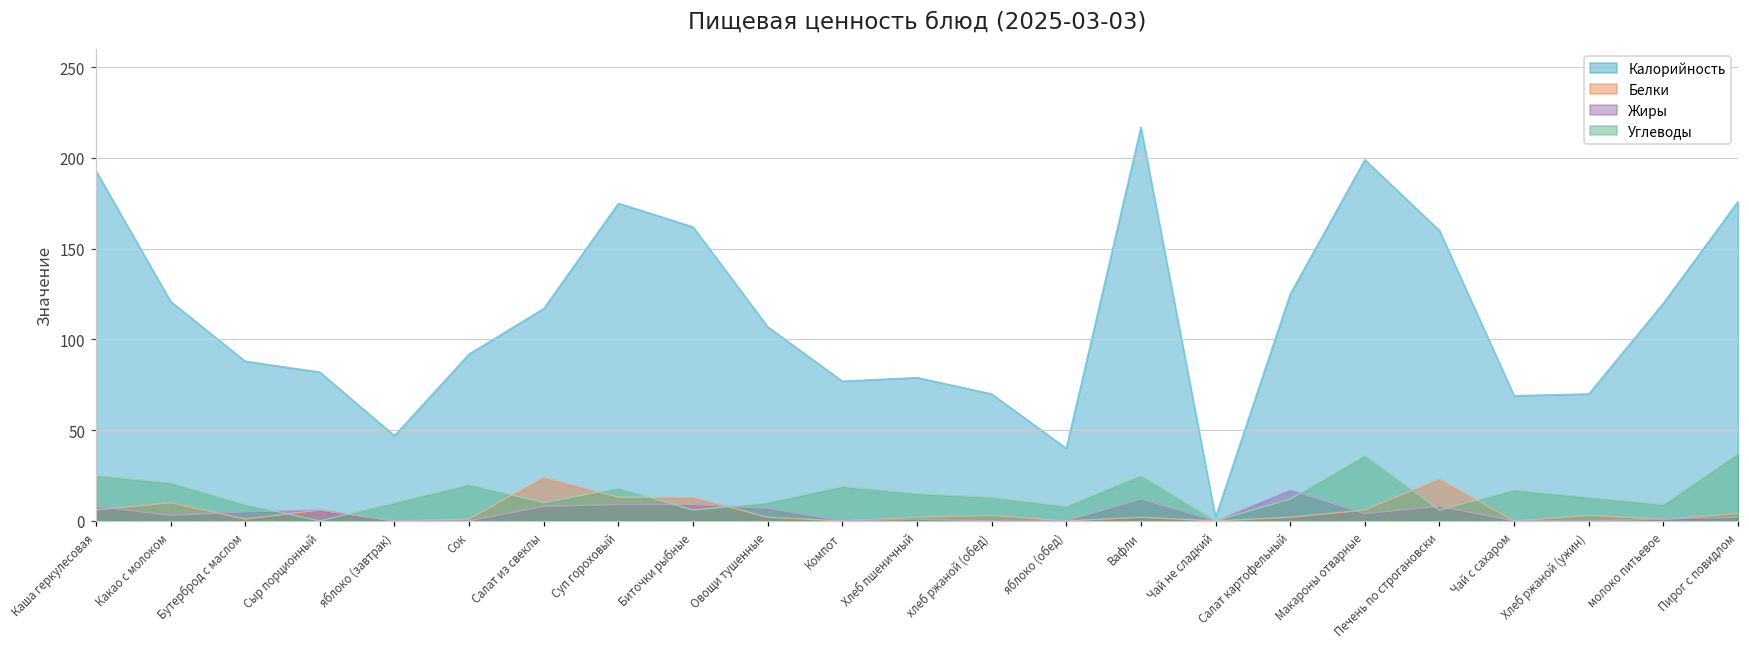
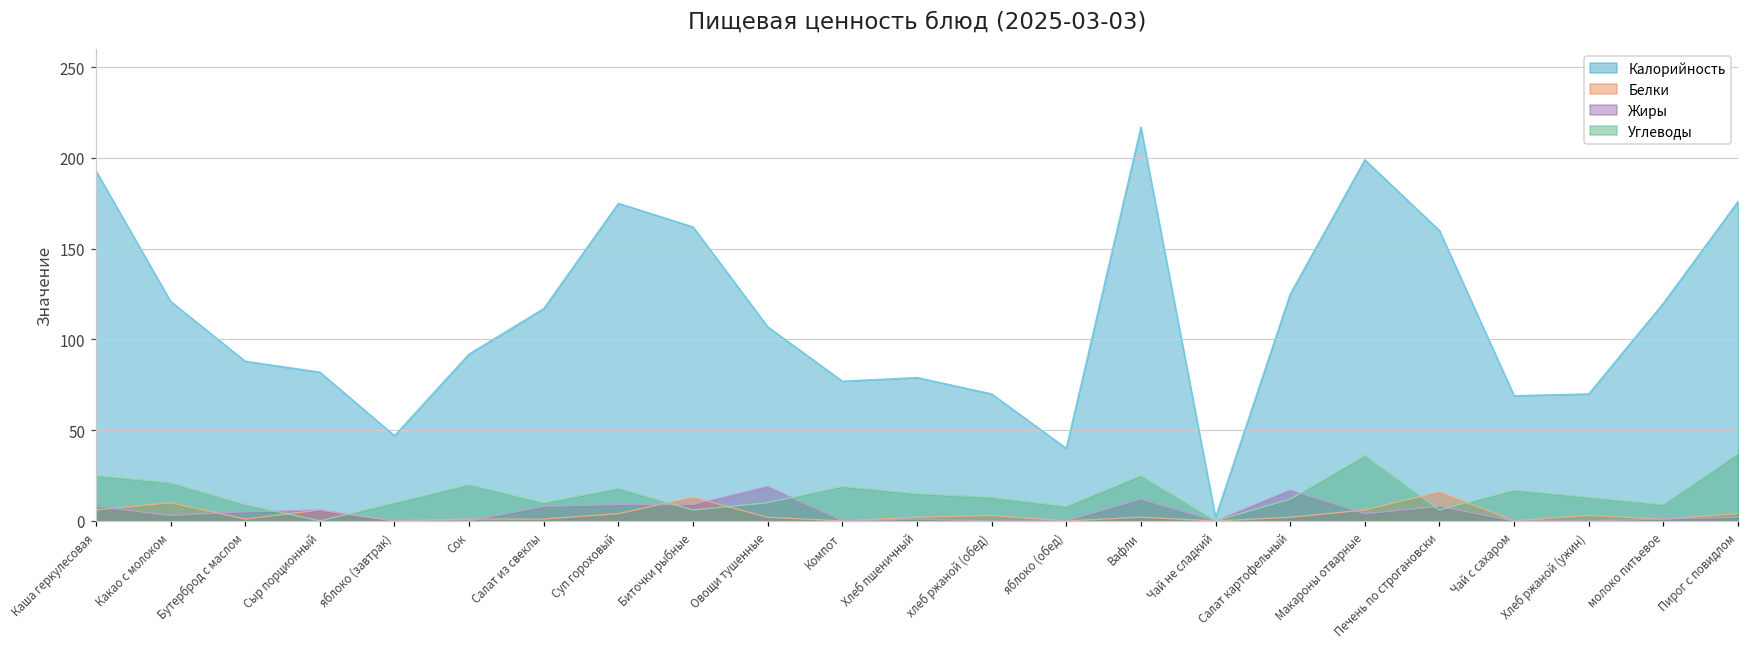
  {
    "Белки": {
      "Каша геркулесовая": 6,
      "Какао с молоком": 10,
      "Бутерброд с маслом": 1,
-     "Салат из свеклы": 24,
-     "Суп гороховый": 13,
+     "Салат из свеклы": 1,
+     "Суп гороховый": 4,
      "Биточки рыбные": 13,
      "Овощи тушенные": 2,
      "хлеб ржаной (обед)": 3,
      "Вафли": 2,
      "Салат картофельный": 2,
      "Макароны отварные": 6,
-     "Печень по строгановски": 23,
+     "Печень по строгановски": 16,
      "Хлеб ржаной (ужин)": 3,
      "Пирог с повидлом": 4
    },
    "Жиры": {
      "Каша геркулесовая": 8,
      "Какао с молоком": 3,
      "Бутерброд с маслом": 5,
      "Салат из свеклы": 8,
      "Суп гороховый": 9,
      "Биточки рыбные": 9,
-     "Овощи тушенные": 7,
+     "Овощи тушенные": 19,
      "хлеб ржаной (обед)": 0,
      "Вафли": 12,
      "Салат картофельный": 17,
      "Макароны отварные": 4,
      "Печень по строгановски": 8,
      "Хлеб ржаной (ужин)": 0,
      "Пирог с повидлом": 2
    }
  }
